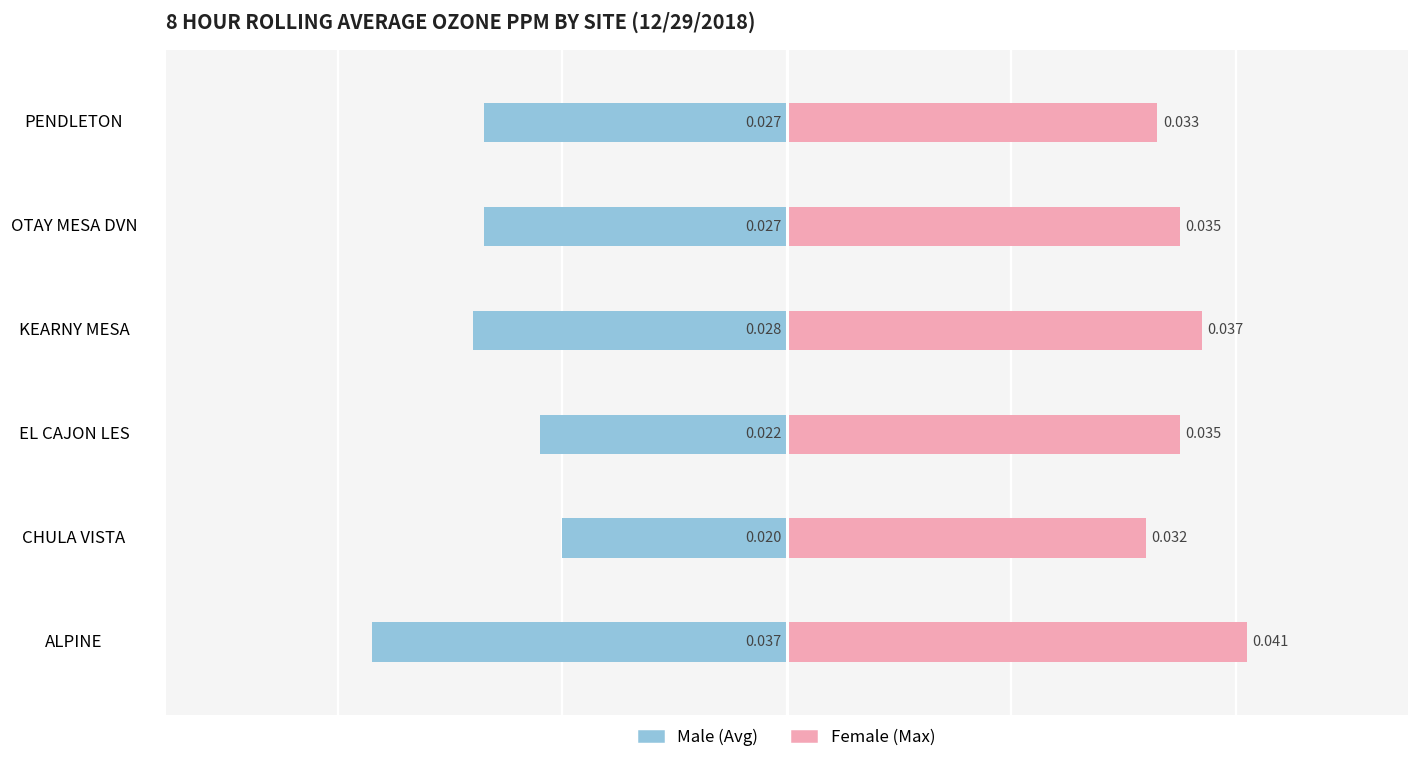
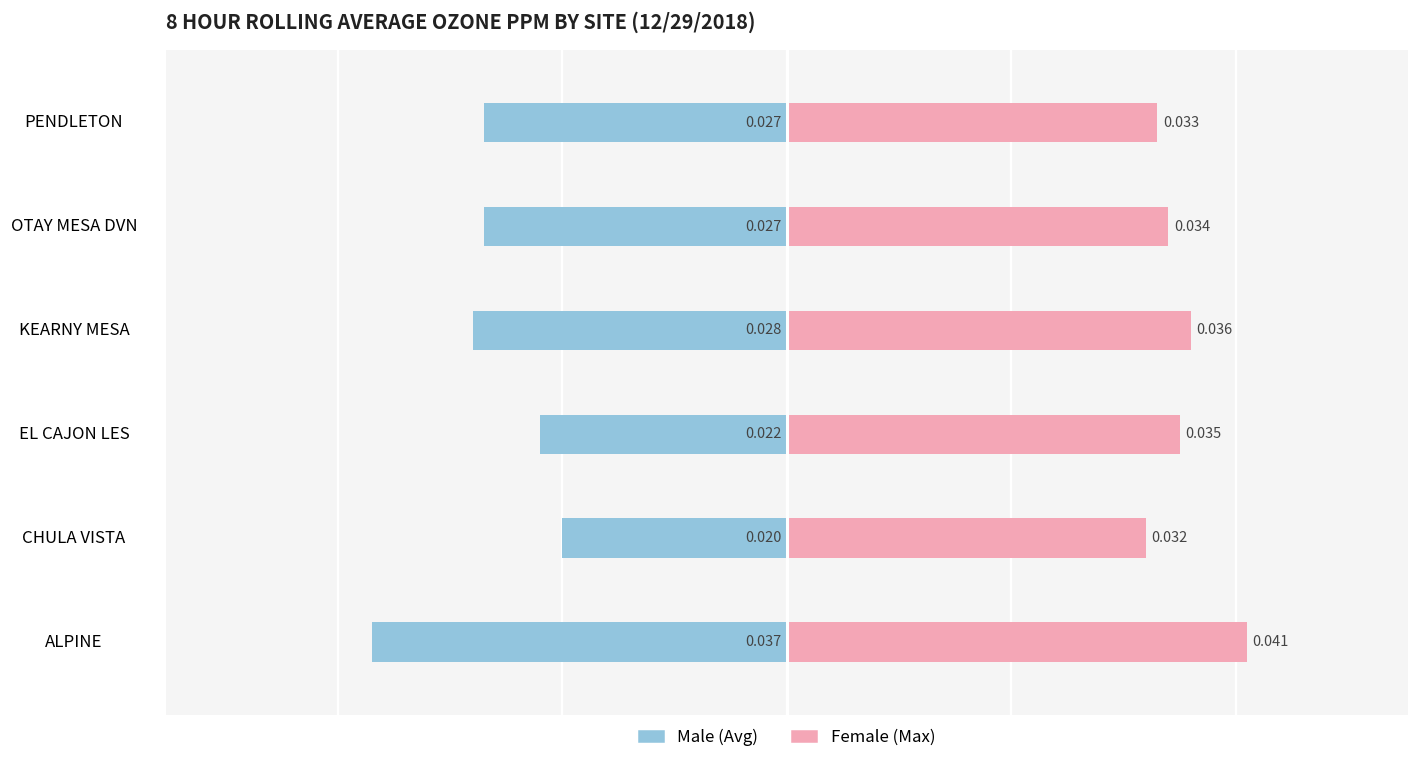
  {
    "Female (Max)": {
      "PENDLETON": 0.033,
-     "OTAY MESA DVN": 0.035,
-     "KEARNY MESA": 0.037,
+     "OTAY MESA DVN": 0.034,
+     "KEARNY MESA": 0.036,
      "EL CAJON LES": 0.035,
      "CHULA VISTA": 0.032,
      "ALPINE": 0.041
    }
  }
